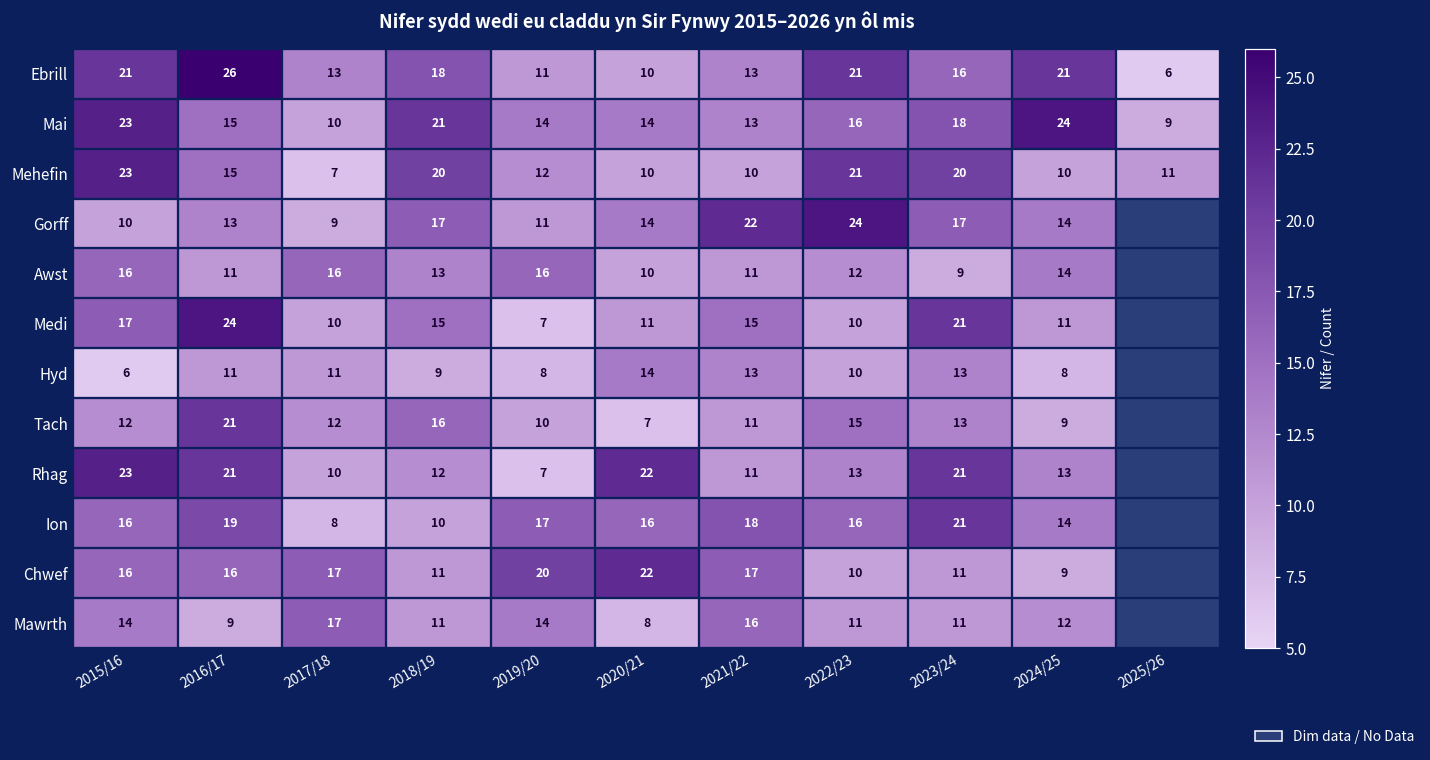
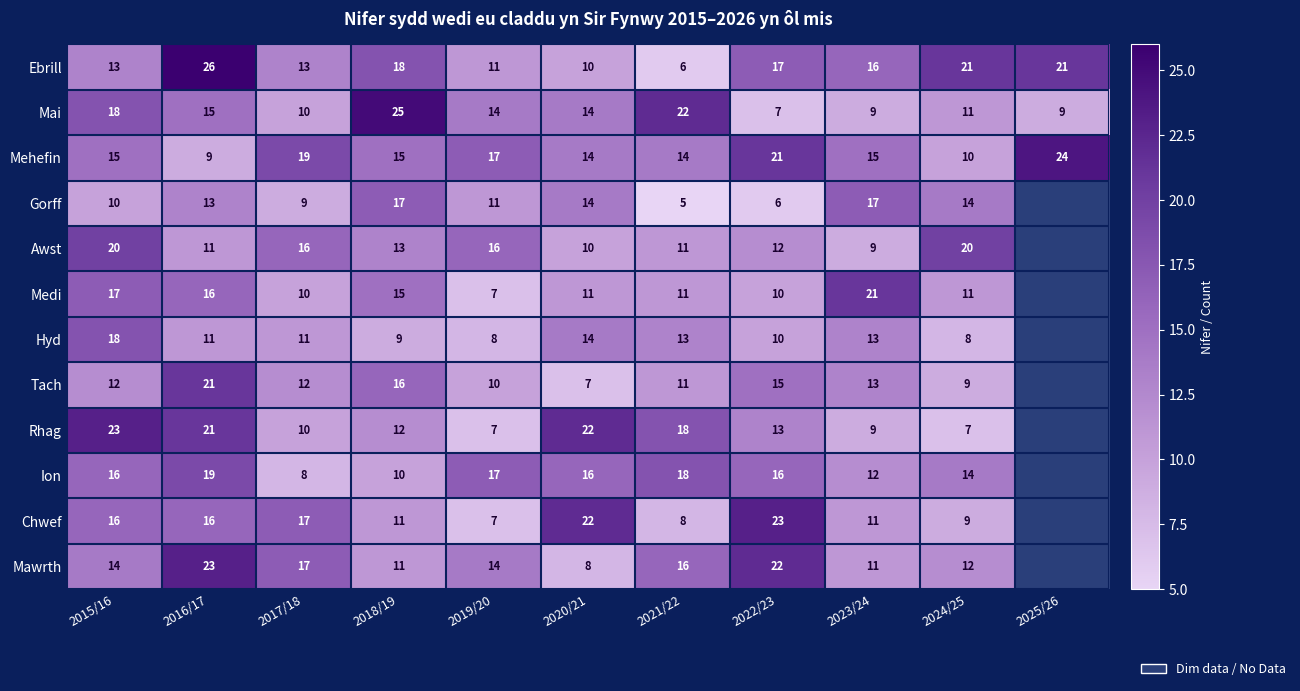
  {
    "Ebrill": {
-     "2015/16": 21,
+     "2015/16": 13,
      "2016/17": 26,
      "2017/18": 13,
      "2018/19": 18,
      "2019/20": 11,
      "2020/21": 10,
-     "2021/22": 13,
-     "2022/23": 21,
+     "2021/22": 6,
+     "2022/23": 17,
      "2023/24": 16,
      "2024/25": 21,
-     "2025/26": 6
+     "2025/26": 21
    },
    "Mai": {
-     "2015/16": 23,
+     "2015/16": 18,
      "2016/17": 15,
      "2017/18": 10,
-     "2018/19": 21,
+     "2018/19": 25,
      "2019/20": 14,
      "2020/21": 14,
-     "2021/22": 13,
-     "2022/23": 16,
-     "2023/24": 18,
-     "2024/25": 24,
+     "2021/22": 22,
+     "2022/23": 7,
+     "2023/24": 9,
+     "2024/25": 11,
      "2025/26": 9
    },
    "Mehefin": {
-     "2015/16": 23,
-     "2016/17": 15,
-     "2017/18": 7,
-     "2018/19": 20,
-     "2019/20": 12,
-     "2020/21": 10,
-     "2021/22": 10,
+     "2015/16": 15,
+     "2016/17": 9,
+     "2017/18": 19,
+     "2018/19": 15,
+     "2019/20": 17,
+     "2020/21": 14,
+     "2021/22": 14,
      "2022/23": 21,
-     "2023/24": 20,
+     "2023/24": 15,
      "2024/25": 10,
-     "2025/26": 11
+     "2025/26": 24
    },
    "Gorff": {
      "2015/16": 10,
      "2016/17": 13,
      "2017/18": 9,
      "2018/19": 17,
      "2019/20": 11,
      "2020/21": 14,
-     "2021/22": 22,
-     "2022/23": 24,
+     "2021/22": 5,
+     "2022/23": 6,
      "2023/24": 17,
      "2024/25": 14
    },
    "Awst": {
-     "2015/16": 16,
+     "2015/16": 20,
      "2016/17": 11,
      "2017/18": 16,
      "2018/19": 13,
      "2019/20": 16,
      "2020/21": 10,
      "2021/22": 11,
      "2022/23": 12,
      "2023/24": 9,
-     "2024/25": 14
+     "2024/25": 20
    },
    "Medi": {
      "2015/16": 17,
-     "2016/17": 24,
+     "2016/17": 16,
      "2017/18": 10,
      "2018/19": 15,
      "2019/20": 7,
      "2020/21": 11,
-     "2021/22": 15,
+     "2021/22": 11,
      "2022/23": 10,
      "2023/24": 21,
      "2024/25": 11
    },
    "Hyd": {
-     "2015/16": 6,
+     "2015/16": 18,
      "2016/17": 11,
      "2017/18": 11,
      "2018/19": 9,
      "2019/20": 8,
      "2020/21": 14,
      "2021/22": 13,
      "2022/23": 10,
      "2023/24": 13,
      "2024/25": 8
    },
    "Tach": {
      "2015/16": 12,
      "2016/17": 21,
      "2017/18": 12,
      "2018/19": 16,
      "2019/20": 10,
      "2020/21": 7,
      "2021/22": 11,
      "2022/23": 15,
      "2023/24": 13,
      "2024/25": 9
    },
    "Rhag": {
      "2015/16": 23,
      "2016/17": 21,
      "2017/18": 10,
      "2018/19": 12,
      "2019/20": 7,
      "2020/21": 22,
-     "2021/22": 11,
+     "2021/22": 18,
      "2022/23": 13,
-     "2023/24": 21,
-     "2024/25": 13
+     "2023/24": 9,
+     "2024/25": 7
    },
    "Ion": {
      "2015/16": 16,
      "2016/17": 19,
      "2017/18": 8,
      "2018/19": 10,
      "2019/20": 17,
      "2020/21": 16,
      "2021/22": 18,
      "2022/23": 16,
-     "2023/24": 21,
+     "2023/24": 12,
      "2024/25": 14
    },
    "Chwef": {
      "2015/16": 16,
      "2016/17": 16,
      "2017/18": 17,
      "2018/19": 11,
-     "2019/20": 20,
+     "2019/20": 7,
      "2020/21": 22,
-     "2021/22": 17,
-     "2022/23": 10,
+     "2021/22": 8,
+     "2022/23": 23,
      "2023/24": 11,
      "2024/25": 9
    },
    "Mawrth": {
      "2015/16": 14,
-     "2016/17": 9,
+     "2016/17": 23,
      "2017/18": 17,
      "2018/19": 11,
      "2019/20": 14,
      "2020/21": 8,
      "2021/22": 16,
-     "2022/23": 11,
+     "2022/23": 22,
      "2023/24": 11,
      "2024/25": 12
    }
  }
